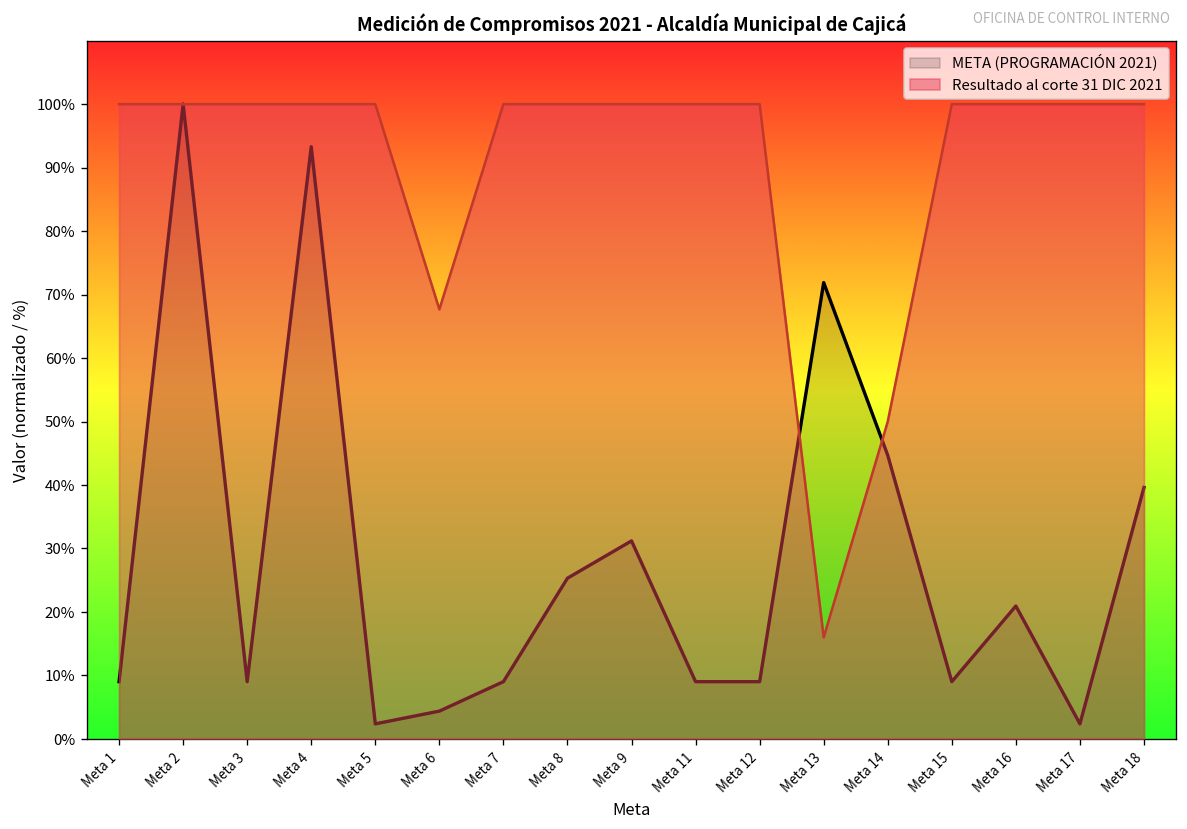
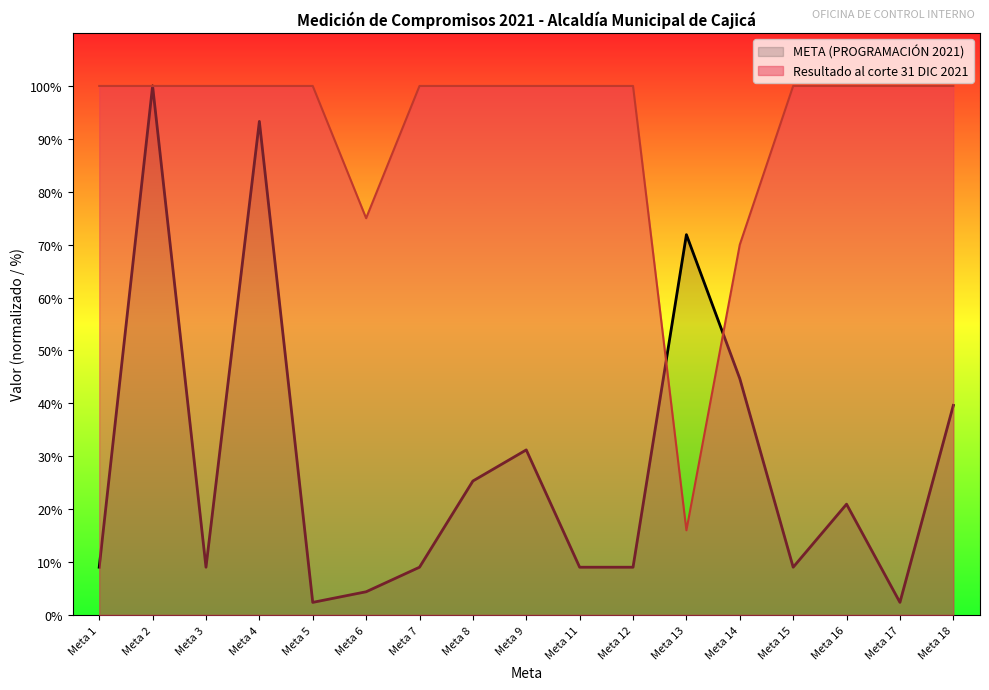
  {
    "META (PROGRAMACIÓN 2021)": {
      "Meta 1": "9%",
      "Meta 3": "9%",
      "Meta 4": "93%",
      "Meta 5": "2%",
      "Meta 6": "4%",
      "Meta 7": "9%",
      "Meta 8": "25%",
      "Meta 9": "31%",
      "Meta 11": "9%",
      "Meta 12": "9%",
      "Meta 13": "72%",
      "Meta 14": "45%",
      "Meta 15": "9%",
      "Meta 16": "21%",
      "Meta 17": "2%",
      "Meta 18": "40%"
    },
    "Resultado al corte 31 DIC 2021": {
      "Meta 1": "100%",
      "Meta 3": "100%",
      "Meta 4": "100%",
      "Meta 5": "100%",
-     "Meta 6": "68%",
+     "Meta 6": "75%",
      "Meta 7": "100%",
      "Meta 8": "100%",
      "Meta 9": "100%",
      "Meta 11": "100%",
      "Meta 12": "100%",
      "Meta 13": "16%",
-     "Meta 14": "50%",
+     "Meta 14": "70%",
      "Meta 15": "100%",
      "Meta 16": "100%",
      "Meta 17": "100%",
      "Meta 18": "100%"
    }
  }
